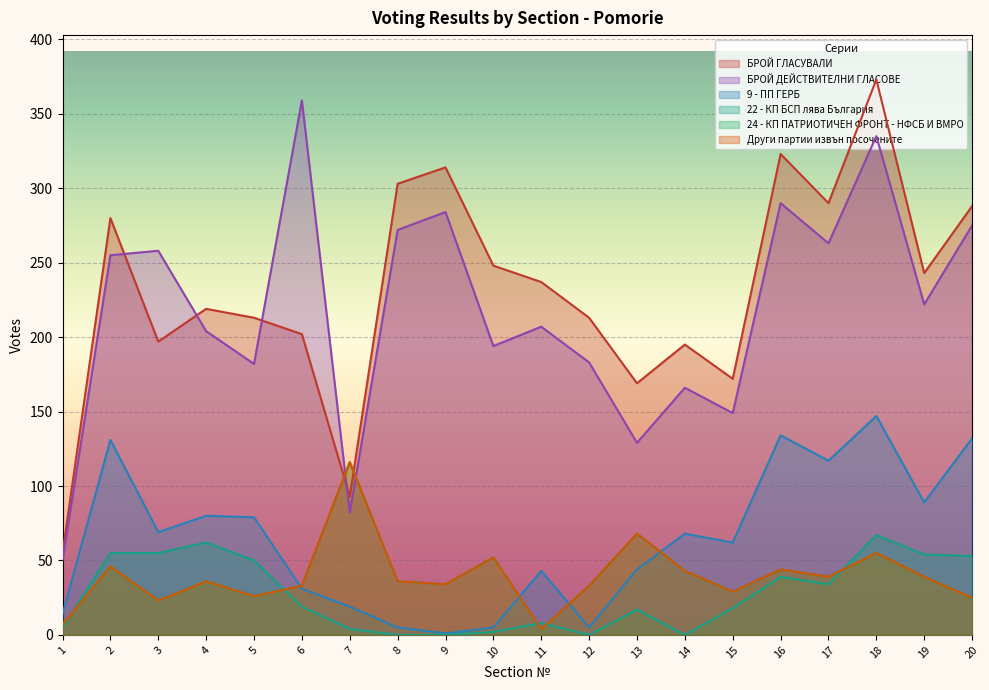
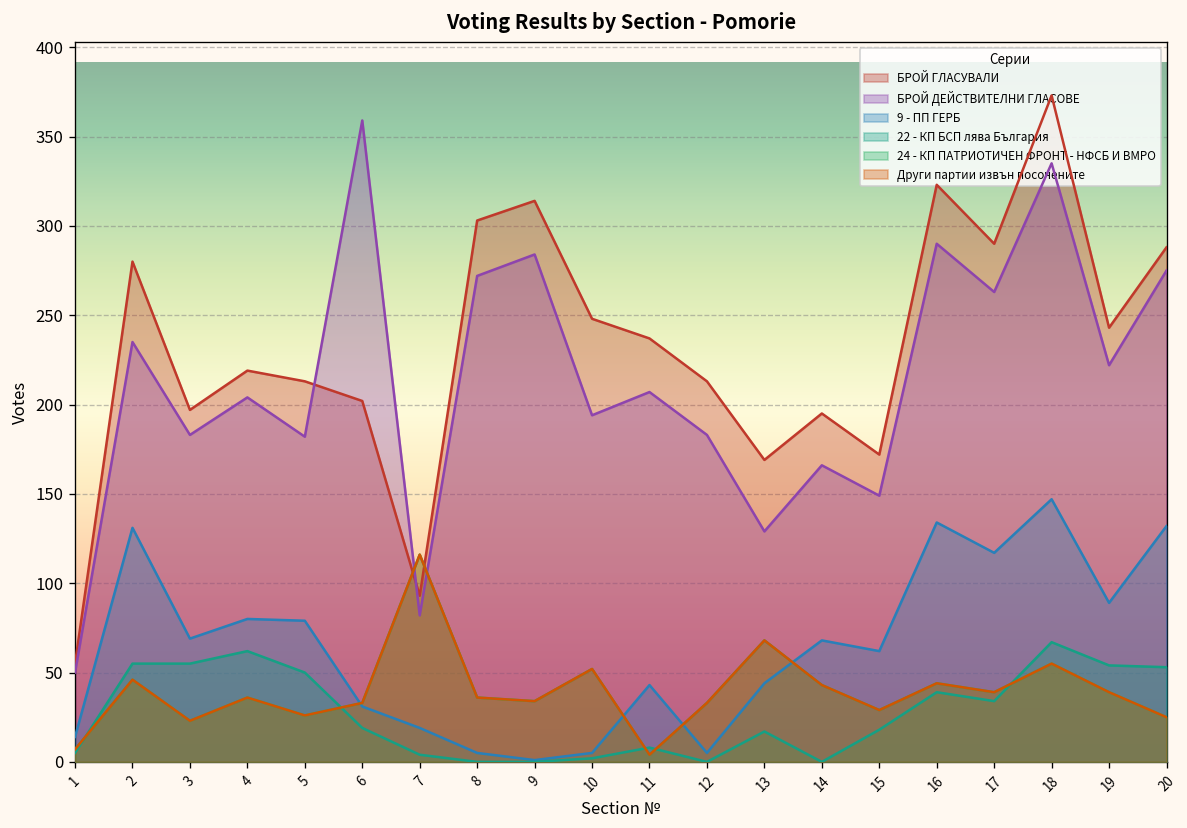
  {
    "БРОЙ ДЕЙСТВИТЕЛНИ ГЛАСОВЕ": {
      "1": 50,
-     "2": 255,
-     "3": 258,
+     "2": 235,
+     "3": 183,
      "4": 204,
      "5": 182,
      "6": 359,
      "7": 82,
      "8": 272,
      "9": 284,
      "10": 194,
      "11": 207,
      "12": 183,
      "13": 129,
      "14": 166,
      "15": 149,
      "16": 290,
      "17": 263,
      "19": 222,
      "20": 275
    }
  }
